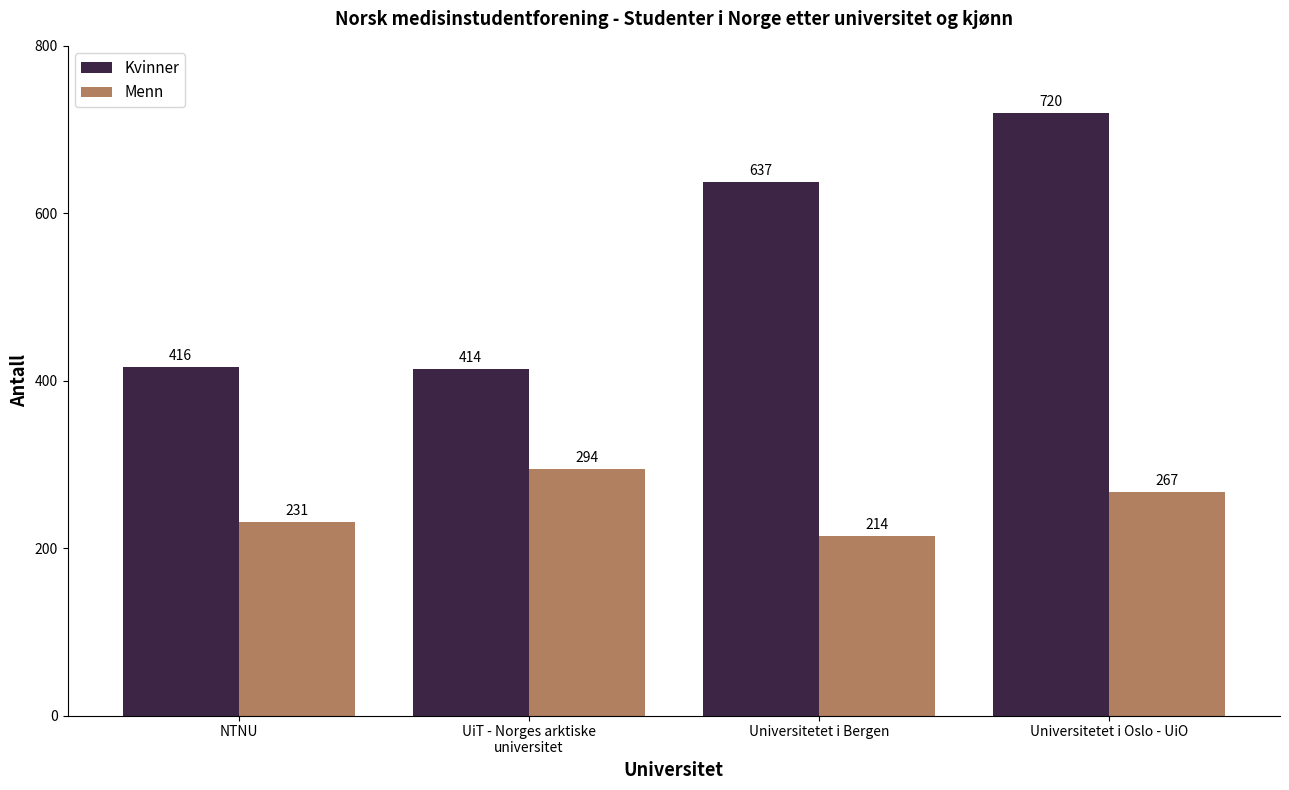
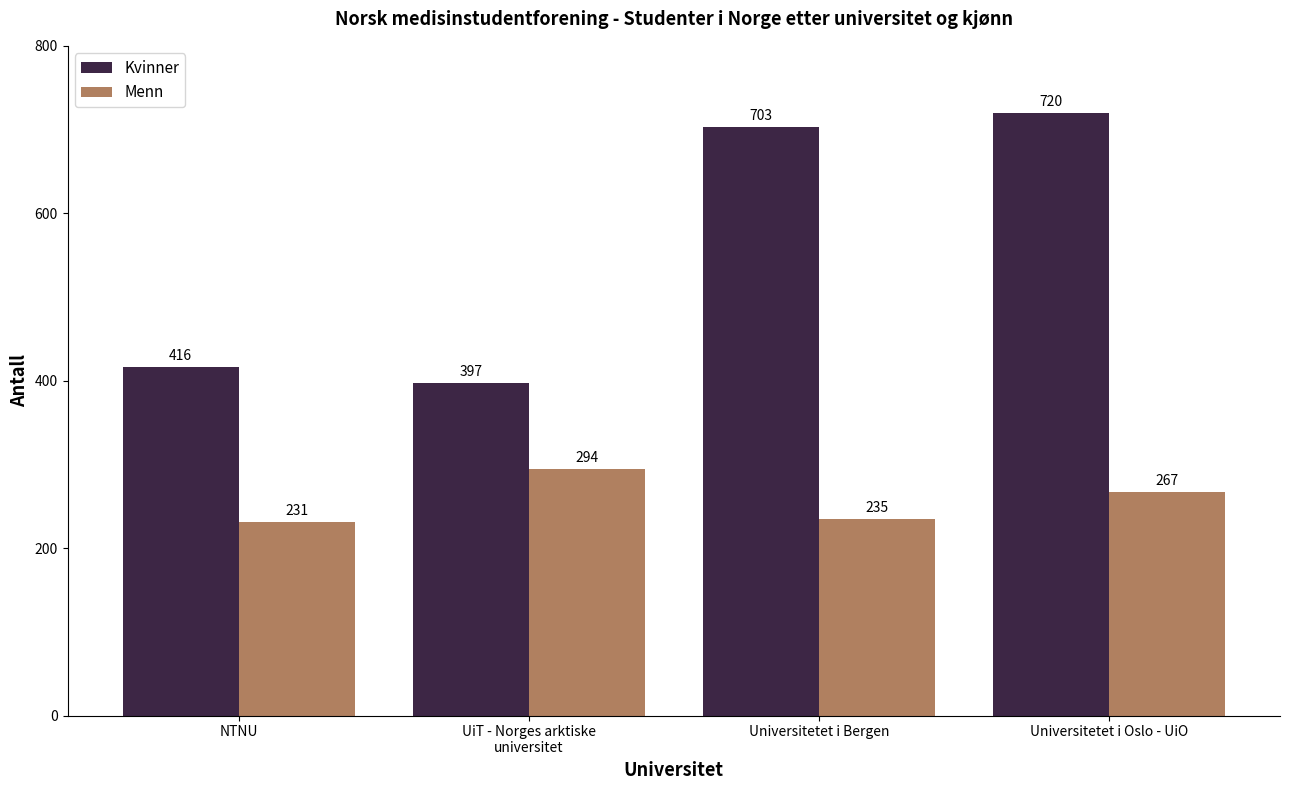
  {
    "Kvinner": {
      "NTNU": 416,
-     "UiT - Norges arktiske universitet": 414,
-     "Universitetet i Bergen": 637,
+     "UiT - Norges arktiske universitet": 397,
+     "Universitetet i Bergen": 703,
      "Universitetet i Oslo - UiO": 720
    },
    "Menn": {
      "NTNU": 231,
      "UiT - Norges arktiske universitet": 294,
-     "Universitetet i Bergen": 214,
+     "Universitetet i Bergen": 235,
      "Universitetet i Oslo - UiO": 267
    }
  }
